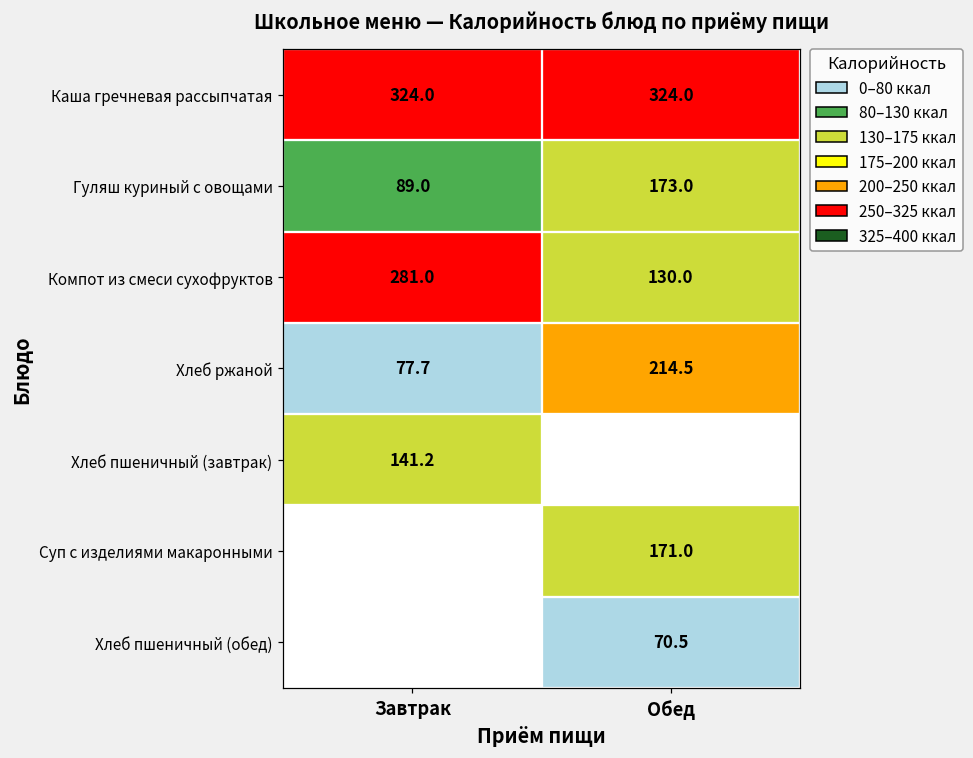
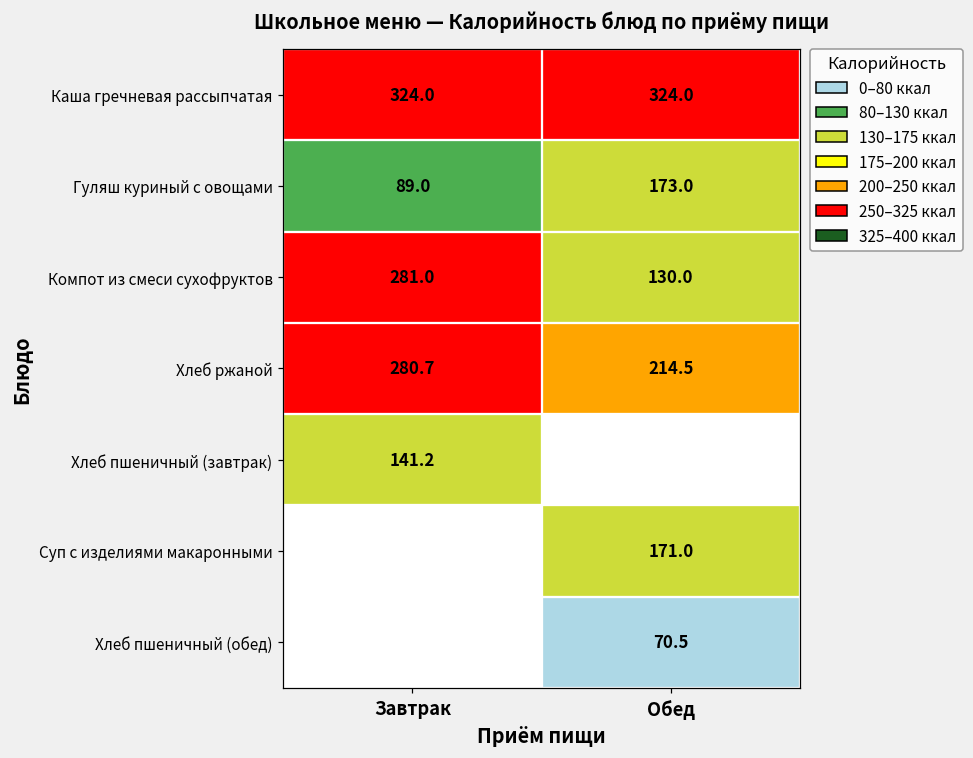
  {
    "Каша гречневая рассыпчатая": {
      "Завтрак": 324.0,
      "Обед": 324.0
    },
    "Гуляш куриный с овощами": {
      "Завтрак": 89.0,
      "Обед": 173.0
    },
    "Компот из смеси сухофруктов": {
      "Завтрак": 281.0,
      "Обед": 130.0
    },
    "Хлеб ржаной": {
-     "Завтрак": 77.7,
+     "Завтрак": 280.7,
      "Обед": 214.5
    },
    "Хлеб пшеничный (завтрак)": {
      "Завтрак": 141.2
    },
    "Суп с изделиями макаронными": {
      "Обед": 171.0
    },
    "Хлеб пшеничный (обед)": {
      "Обед": 70.5
    }
  }
